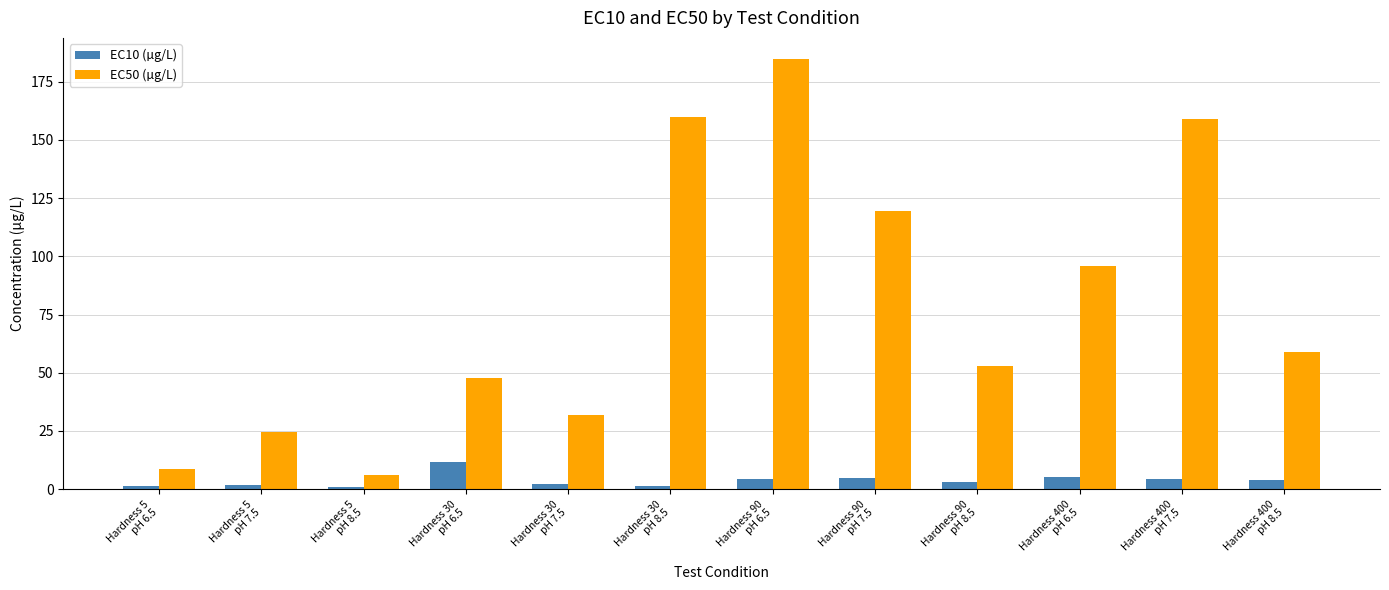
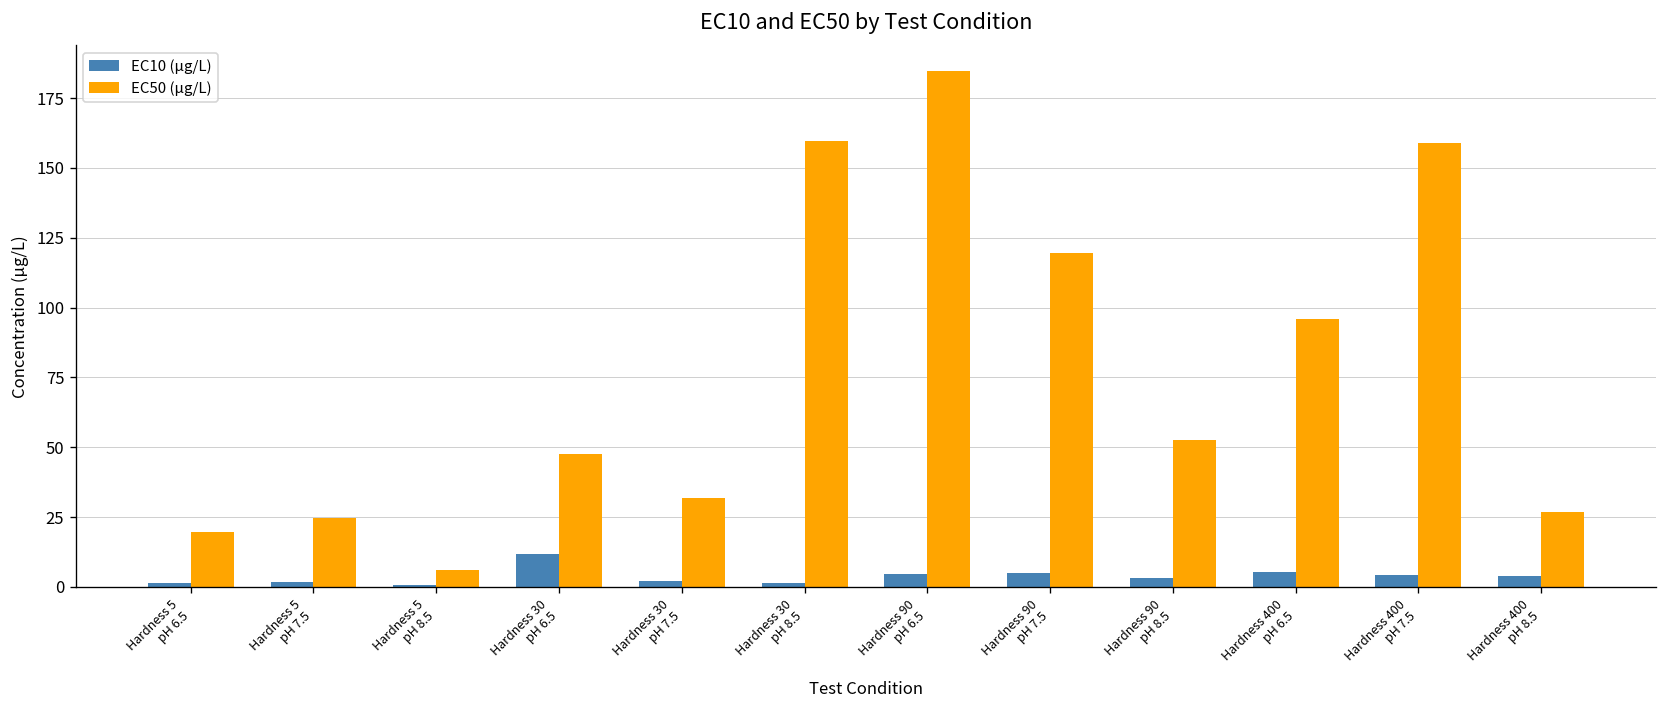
  {
    "EC10 (µg/L)": {
      "Hardness 5 pH 6.5": 2,
      "Hardness 5 pH 7.5": 2,
      "Hardness 30 pH 6.5": 12,
      "Hardness 30 pH 7.5": 2,
      "Hardness 30 pH 8.5": 1,
      "Hardness 90 pH 6.5": 5,
      "Hardness 90 pH 7.5": 5,
      "Hardness 90 pH 8.5": 3,
      "Hardness 400 pH 6.5": 5,
      "Hardness 400 pH 7.5": 4,
      "Hardness 400 pH 8.5": 4
    },
    "EC50 (µg/L)": {
-     "Hardness 5 pH 6.5": 9,
+     "Hardness 5 pH 6.5": 20,
      "Hardness 5 pH 7.5": 25,
      "Hardness 5 pH 8.5": 6,
      "Hardness 30 pH 6.5": 48,
      "Hardness 30 pH 7.5": 32,
      "Hardness 30 pH 8.5": 160,
      "Hardness 90 pH 6.5": 185,
      "Hardness 90 pH 7.5": 120,
      "Hardness 90 pH 8.5": 53,
      "Hardness 400 pH 6.5": 96,
      "Hardness 400 pH 7.5": 159,
-     "Hardness 400 pH 8.5": 59
+     "Hardness 400 pH 8.5": 27
    }
  }
